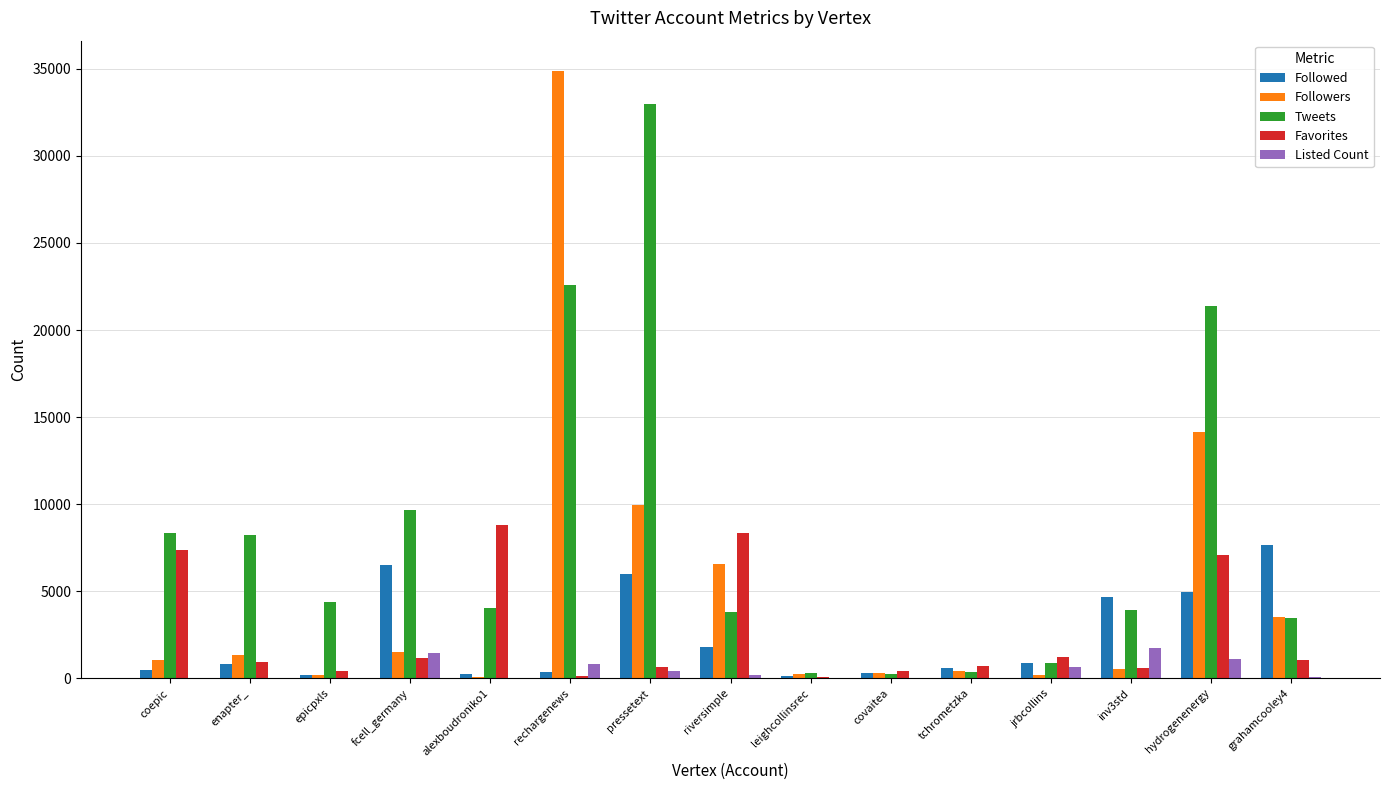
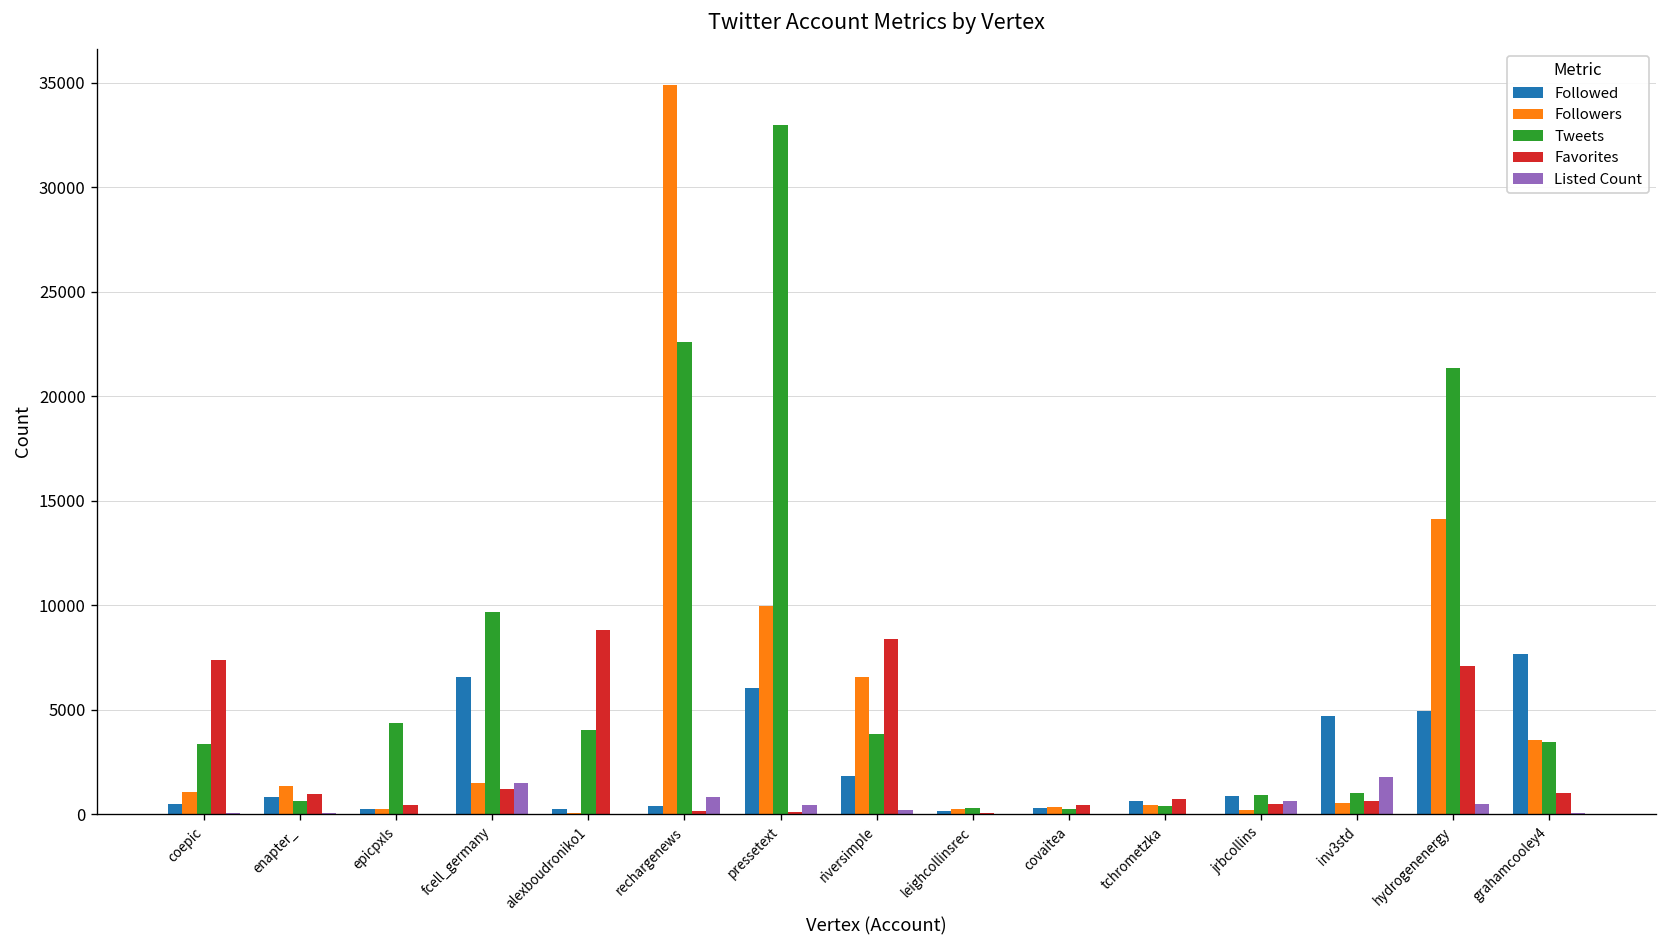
  {
    "Followed": {
      "coepic": 500,
      "enapter_": 800,
      "epicpxls": 200,
      "fcell_germany": 6500,
      "alexboudroniko1": 300,
      "rechargenews": 400,
      "pressetext": 6000,
      "riversimple": 1800,
      "leighcollinsrec": 200,
      "covaitea": 300,
      "tchrometzka": 600,
      "jrbcollins": 900,
      "inv3std": 4700,
      "hydrogenenergy": 5000,
      "grahamcooley4": 7600
    },
    "Followers": {
      "coepic": 1100,
      "enapter_": 1400,
      "epicpxls": 200,
      "fcell_germany": 1500,
      "rechargenews": 34900,
      "pressetext": 10000,
      "riversimple": 6500,
      "leighcollinsrec": 200,
      "covaitea": 300,
      "tchrometzka": 400,
      "jrbcollins": 200,
      "inv3std": 500,
      "hydrogenenergy": 14100,
      "grahamcooley4": 3500
    },
    "Tweets": {
-     "coepic": 8400,
-     "enapter_": 8200,
+     "coepic": 3400,
+     "enapter_": 600,
      "epicpxls": 4400,
      "fcell_germany": 9600,
      "alexboudroniko1": 4000,
      "rechargenews": 22600,
      "pressetext": 33000,
      "riversimple": 3800,
      "leighcollinsrec": 300,
      "covaitea": 200,
      "tchrometzka": 400,
      "jrbcollins": 900,
-     "inv3std": 3900,
+     "inv3std": 1000,
      "hydrogenenergy": 21400,
      "grahamcooley4": 3400
    },
    "Favorites": {
      "coepic": 7400,
      "enapter_": 1000,
      "epicpxls": 400,
      "fcell_germany": 1200,
      "alexboudroniko1": 8800,
      "rechargenews": 200,
-     "pressetext": 700,
+     "pressetext": 100,
      "riversimple": 8400,
      "covaitea": 400,
      "tchrometzka": 700,
-     "jrbcollins": 1200,
+     "jrbcollins": 500,
      "inv3std": 600,
      "hydrogenenergy": 7100,
      "grahamcooley4": 1000
    },
    "Listed Count": {
      "fcell_germany": 1500,
      "alexboudroniko1": 0,
      "rechargenews": 800,
      "pressetext": 400,
      "riversimple": 200,
      "jrbcollins": 600,
      "inv3std": 1800,
-     "hydrogenenergy": 1100
+     "hydrogenenergy": 500
    }
  }
